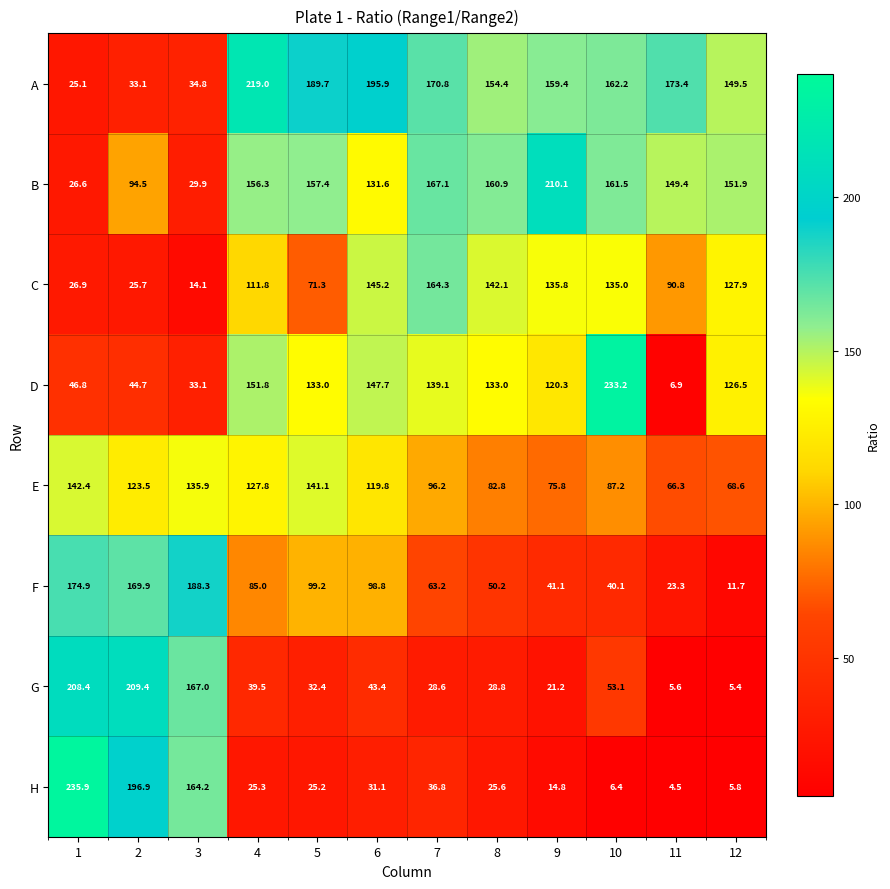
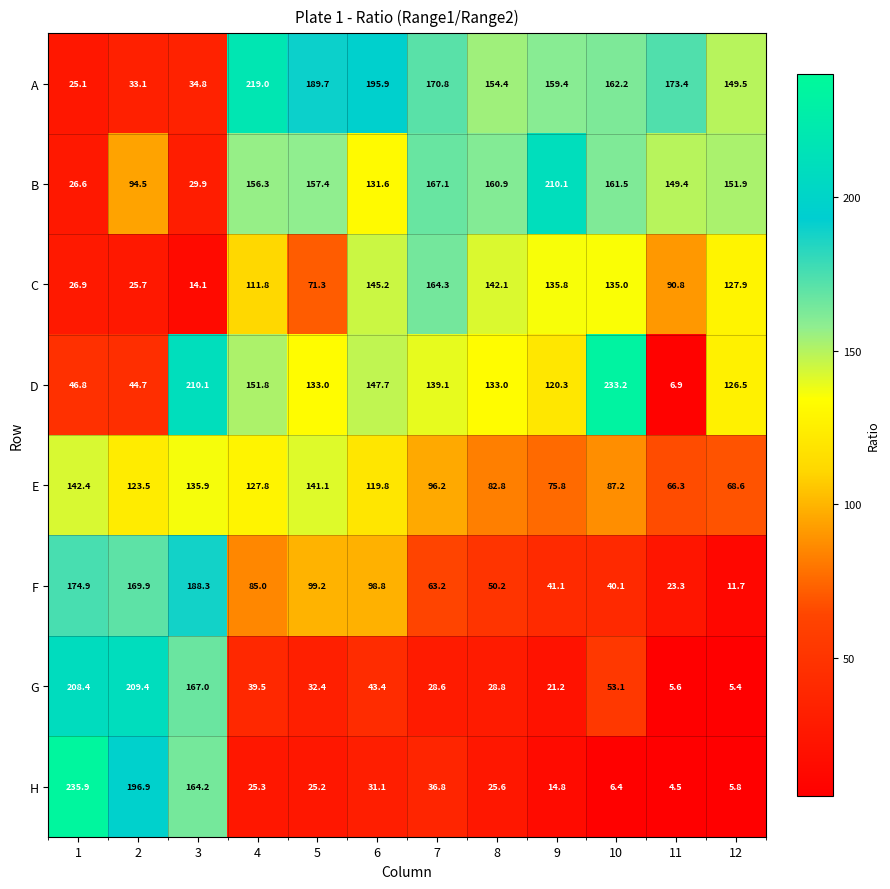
  {
    "A": {
      "1": 25.1,
      "2": 33.1,
      "3": 34.8,
      "4": 219.0,
      "5": 189.7,
      "6": 195.9,
      "7": 170.8,
      "8": 154.4,
      "9": 159.4,
      "10": 162.2,
      "11": 173.4,
      "12": 149.5
    },
    "B": {
      "1": 26.6,
      "2": 94.5,
      "3": 29.9,
      "4": 156.3,
      "5": 157.4,
      "6": 131.6,
      "7": 167.1,
      "8": 160.9,
      "9": 210.1,
      "10": 161.5,
      "11": 149.4,
      "12": 151.9
    },
    "C": {
      "1": 26.9,
      "2": 25.7,
      "3": 14.1,
      "4": 111.8,
      "5": 71.3,
      "6": 145.2,
      "7": 164.3,
      "8": 142.1,
      "9": 135.8,
      "10": 135.0,
      "11": 90.8,
      "12": 127.9
    },
    "D": {
      "1": 46.8,
      "2": 44.7,
-     "3": 33.1,
+     "3": 210.1,
      "4": 151.8,
      "5": 133.0,
      "6": 147.7,
      "7": 139.1,
      "8": 133.0,
      "9": 120.3,
      "10": 233.2,
      "11": 6.9,
      "12": 126.5
    },
    "E": {
      "1": 142.4,
      "2": 123.5,
      "3": 135.9,
      "4": 127.8,
      "5": 141.1,
      "6": 119.8,
      "7": 96.2,
      "8": 82.8,
      "9": 75.8,
      "10": 87.2,
      "11": 66.3,
      "12": 68.6
    },
    "F": {
      "1": 174.9,
      "2": 169.9,
      "3": 188.3,
      "4": 85.0,
      "5": 99.2,
      "6": 98.8,
      "7": 63.2,
      "8": 50.2,
      "9": 41.1,
      "10": 40.1,
      "11": 23.3,
      "12": 11.7
    },
    "G": {
      "1": 208.4,
      "2": 209.4,
      "3": 167.0,
      "4": 39.5,
      "5": 32.4,
      "6": 43.4,
      "7": 28.6,
      "8": 28.8,
      "9": 21.2,
      "10": 53.1,
      "11": 5.6,
      "12": 5.4
    },
    "H": {
      "1": 235.9,
      "2": 196.9,
      "3": 164.2,
      "4": 25.3,
      "5": 25.2,
      "6": 31.1,
      "7": 36.8,
      "8": 25.6,
      "9": 14.8,
      "10": 6.4,
      "11": 4.5,
      "12": 5.8
    }
  }
